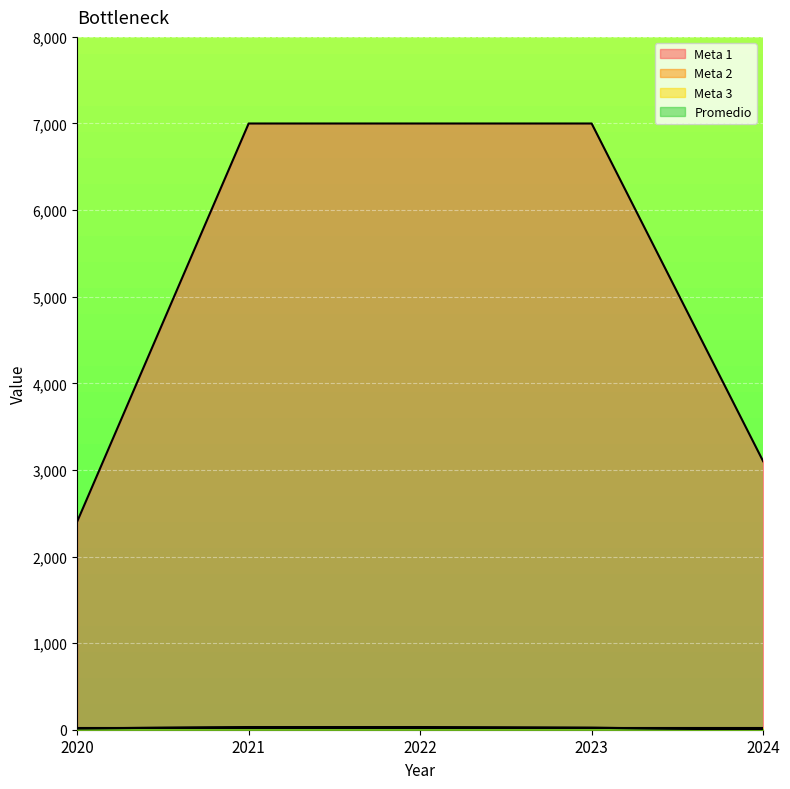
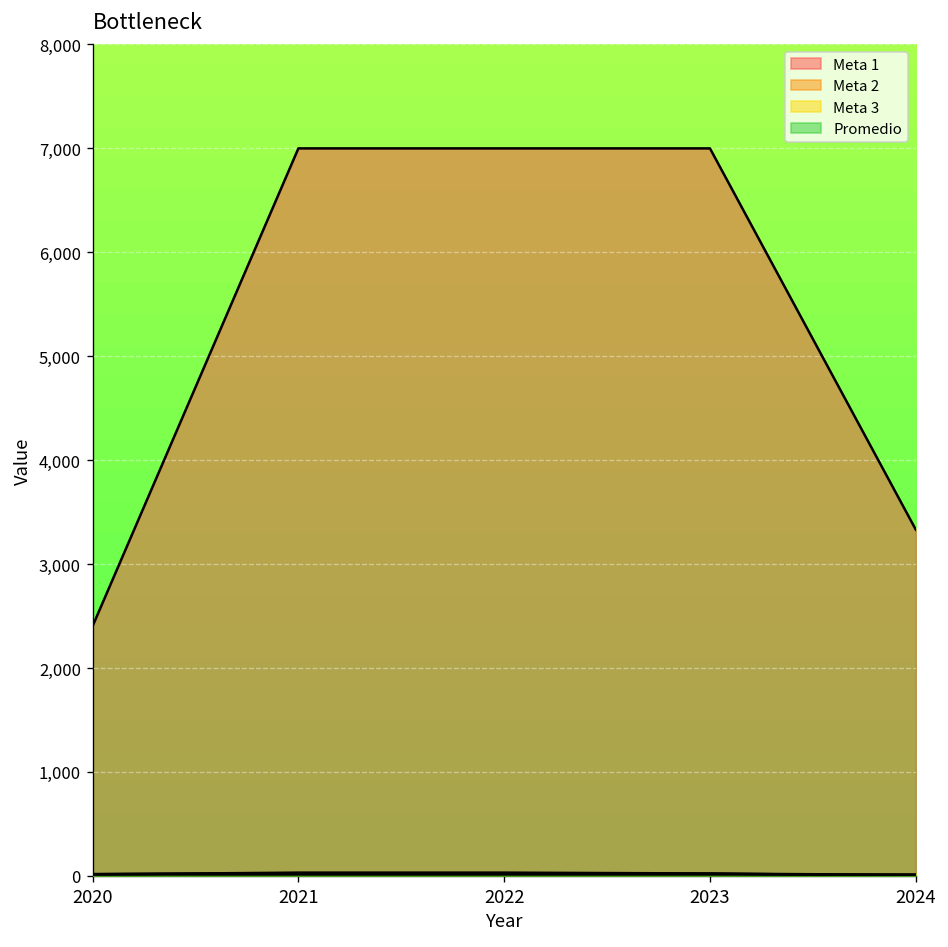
  {
    "Meta 1": {
      "2020": "2,400",
      "2021": "7,000",
      "2022": "7,000",
      "2023": "7,000",
-     "2024": "3,100"
+     "2024": "3,300"
    }
  }
